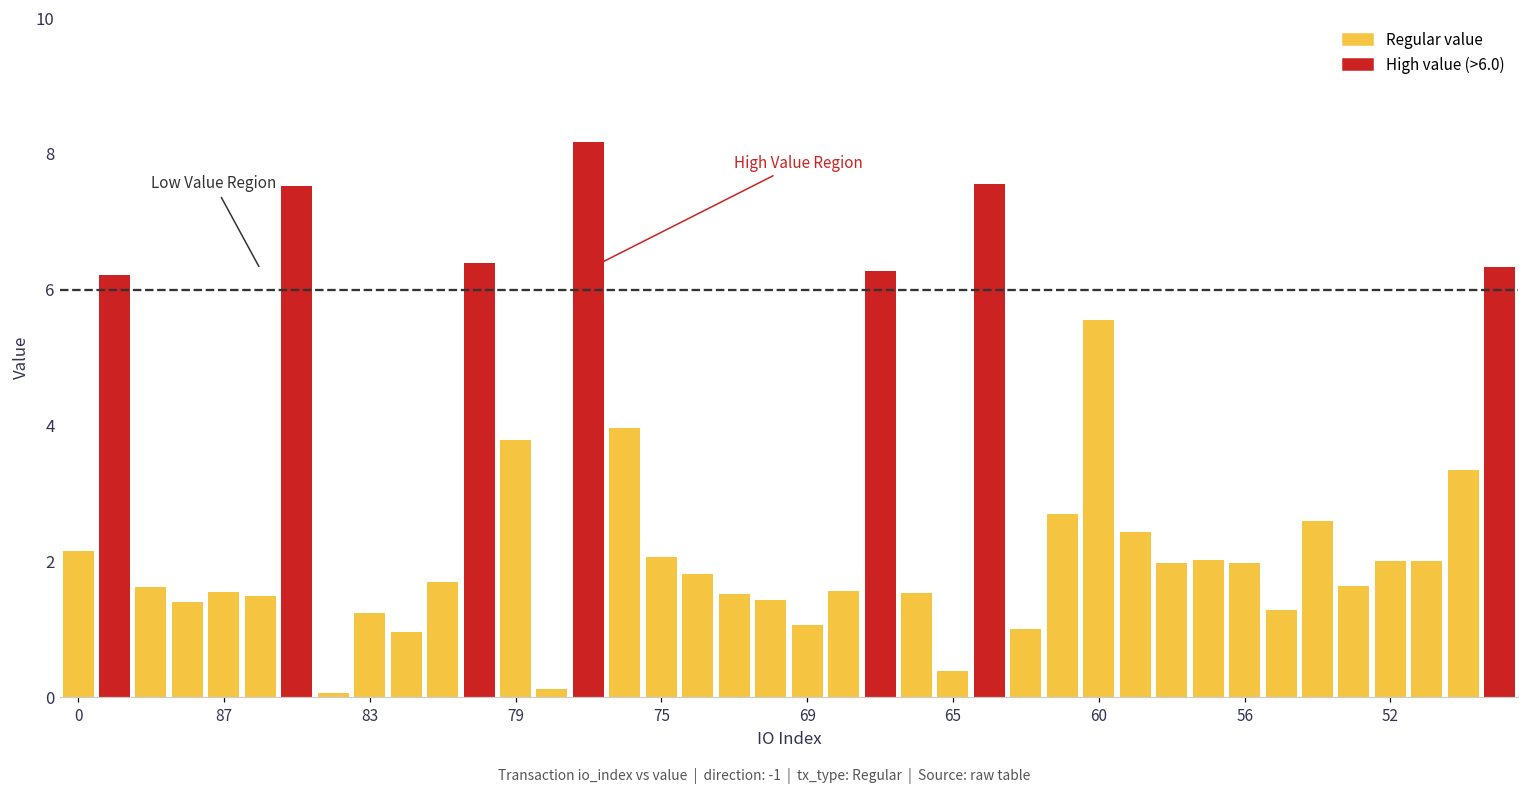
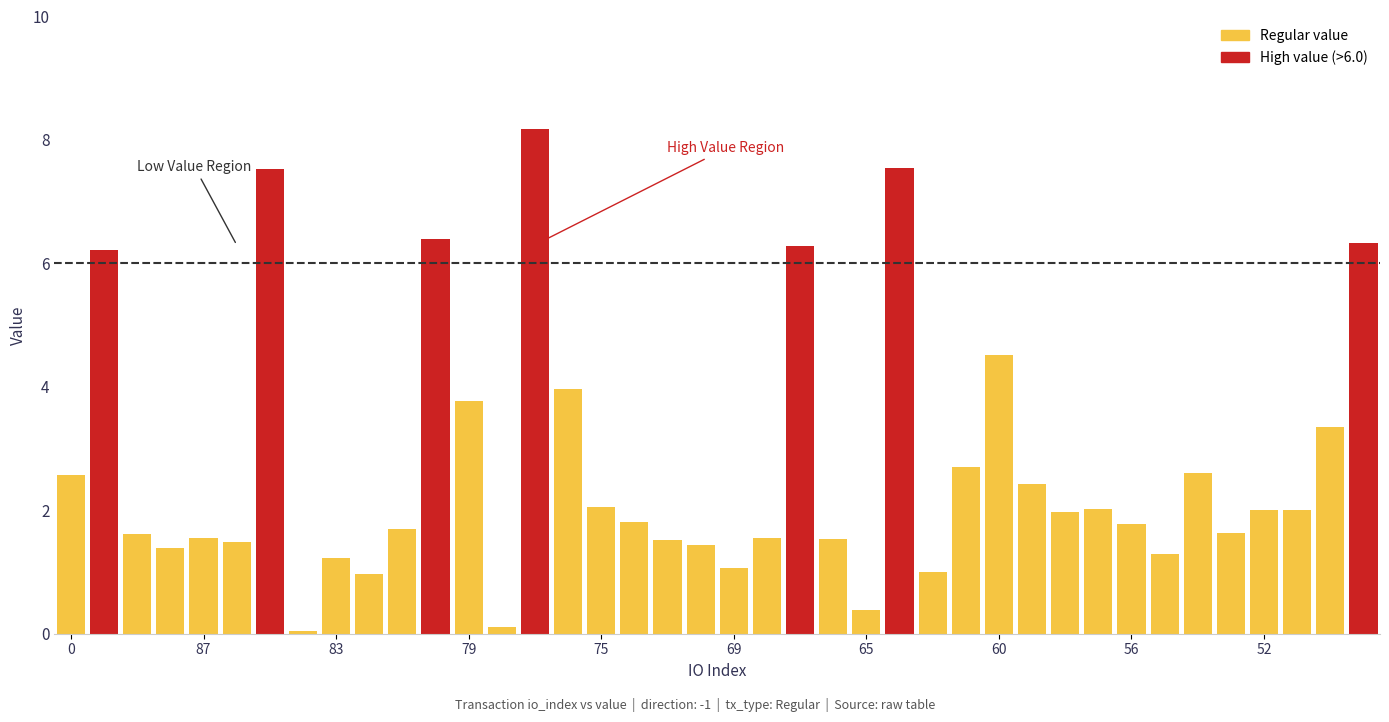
  {
-   "0": 2.2,
+   "0": 2.6,
    "87": 1.5,
    "83": 1.2,
    "79": 3.8,
    "75": 2.1,
    "69": 1.1,
    "65": 0.4,
-   "60": 5.5,
-   "56": 2.0,
+   "60": 4.5,
+   "56": 1.8,
    "52": 2.0
  }
